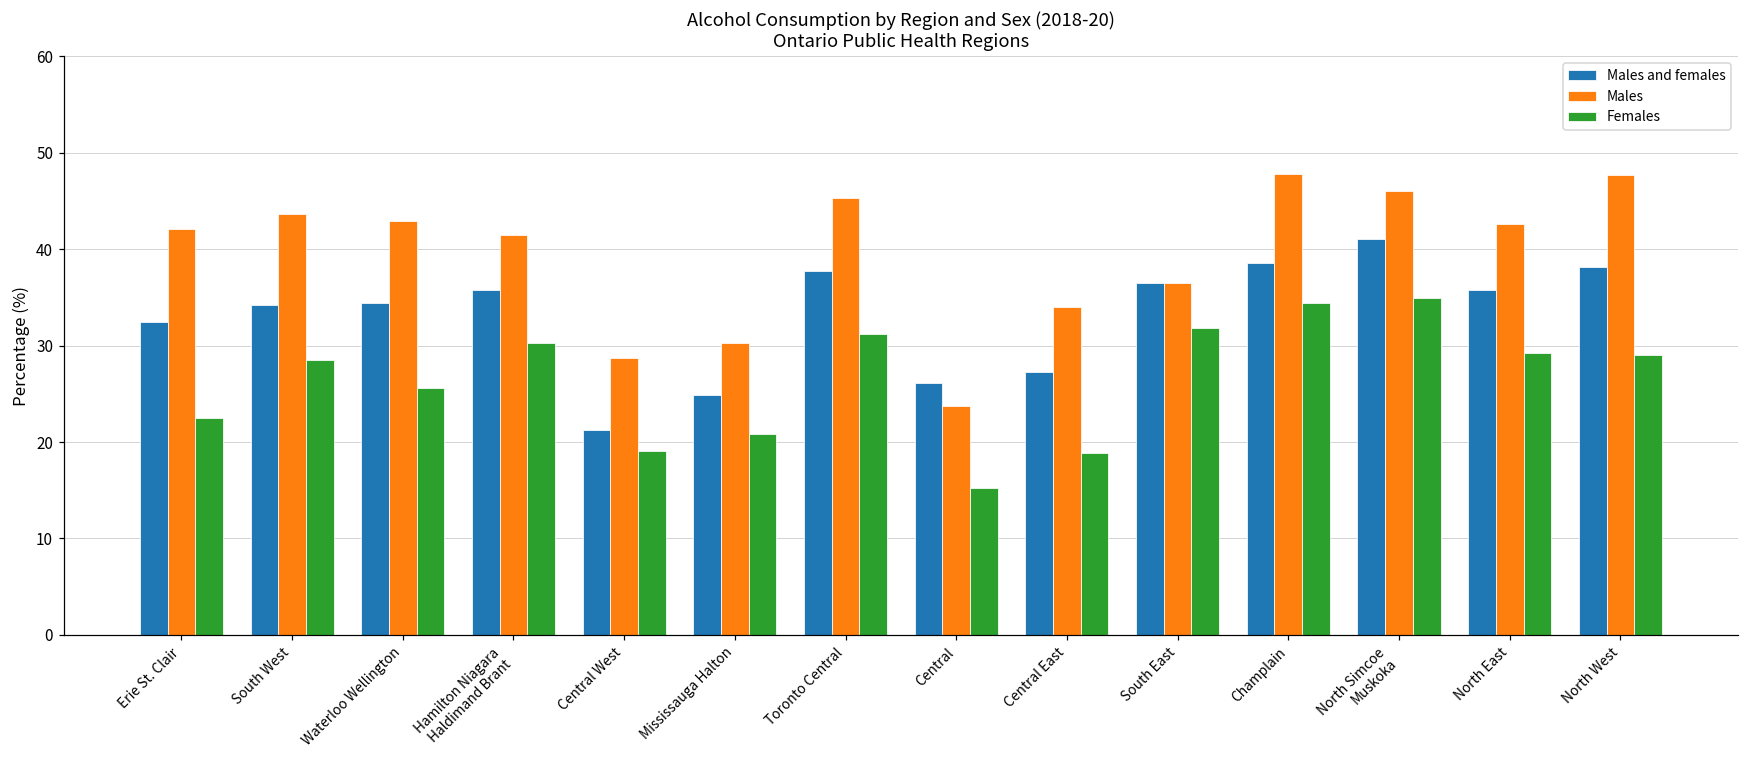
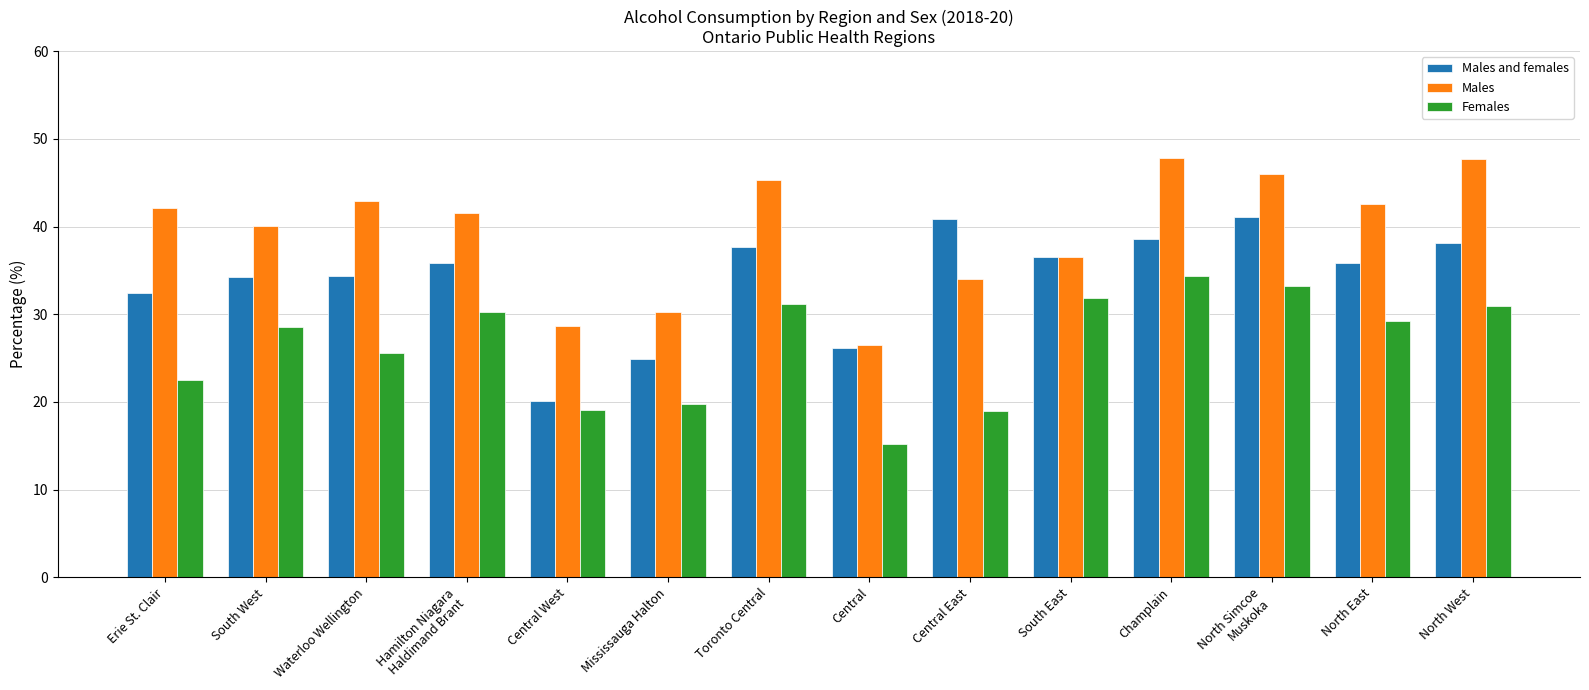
  {
    "Males and females": {
      "Erie St. Clair": 32,
      "South West": 34,
      "Waterloo Wellington": 34,
      "Hamilton Niagara Haldimand Brant": 36,
-     "Central West": 21,
+     "Central West": 20,
      "Mississauga Halton": 25,
      "Toronto Central": 38,
      "Central": 26,
-     "Central East": 27,
+     "Central East": 41,
      "South East": 37,
      "Champlain": 39,
      "North Simcoe Muskoka": 41,
      "North East": 36,
      "North West": 38
    },
    "Males": {
      "Erie St. Clair": 42,
-     "South West": 44,
+     "South West": 40,
      "Waterloo Wellington": 43,
      "Hamilton Niagara Haldimand Brant": 42,
      "Central West": 29,
      "Mississauga Halton": 30,
      "Toronto Central": 45,
-     "Central": 24,
+     "Central": 27,
      "Central East": 34,
      "South East": 37,
      "Champlain": 48,
      "North Simcoe Muskoka": 46,
      "North East": 43,
      "North West": 48
    },
    "Females": {
      "Erie St. Clair": 23,
      "South West": 29,
      "Waterloo Wellington": 26,
      "Hamilton Niagara Haldimand Brant": 30,
      "Central West": 19,
-     "Mississauga Halton": 21,
+     "Mississauga Halton": 20,
      "Toronto Central": 31,
      "Central": 15,
      "Central East": 19,
      "South East": 32,
      "Champlain": 34,
-     "North Simcoe Muskoka": 35,
+     "North Simcoe Muskoka": 33,
      "North East": 29,
-     "North West": 29
+     "North West": 31
    }
  }
